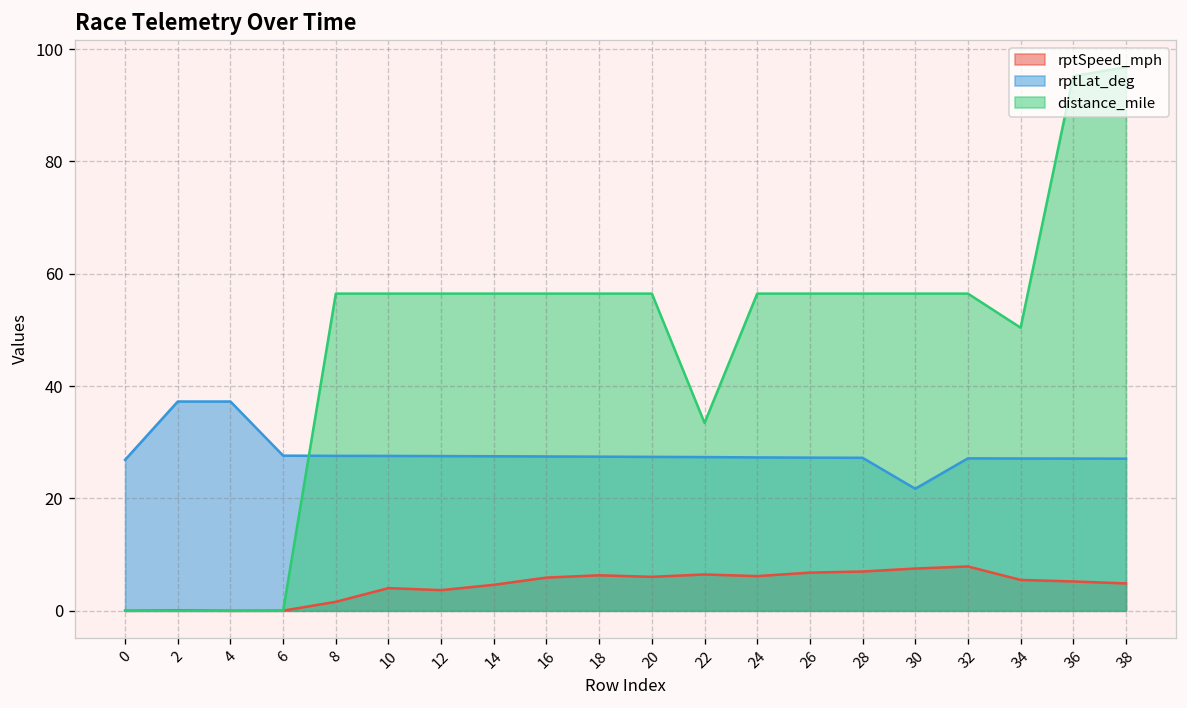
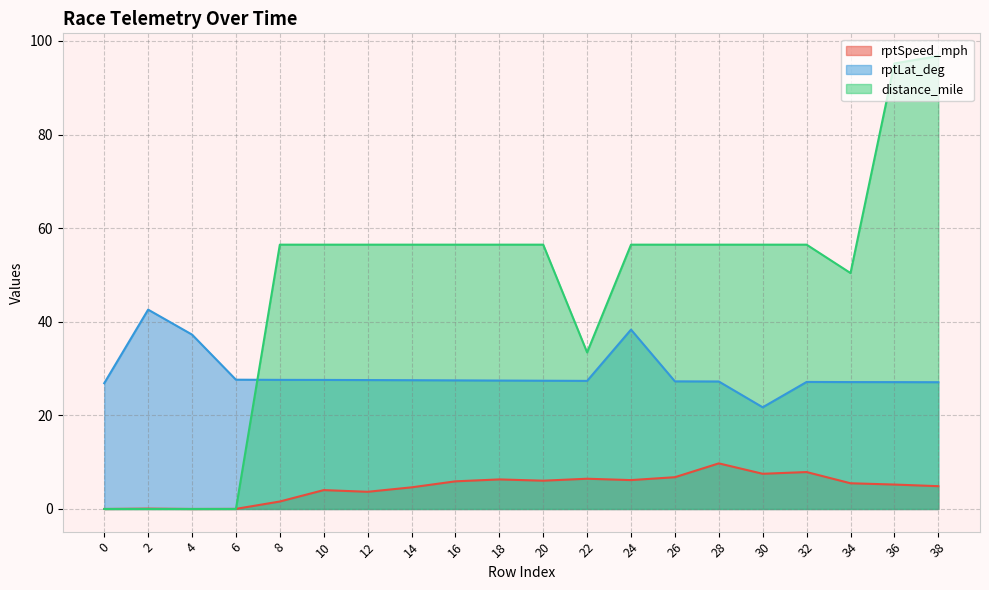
  {
    "rptSpeed_mph": {
      "8": 2,
      "10": 4,
      "12": 4,
      "14": 5,
      "16": 6,
      "18": 6,
      "20": 6,
      "22": 6,
      "24": 6,
      "26": 7,
-     "28": 7,
+     "28": 10,
      "30": 8,
      "32": 8,
      "34": 5,
      "36": 5,
      "38": 5
    },
    "rptLat_deg": {
      "0": 27,
-     "2": 37,
+     "2": 43,
      "4": 37,
      "6": 28,
      "8": 28,
      "10": 28,
      "12": 28,
      "14": 28,
      "16": 27,
      "18": 27,
      "20": 27,
      "22": 27,
-     "24": 27,
+     "24": 38,
      "26": 27,
      "28": 27,
      "30": 22,
      "32": 27,
      "34": 27,
      "36": 27,
      "38": 27
    },
    "distance_mile": {
      "8": 56,
      "10": 56,
      "12": 56,
      "14": 56,
      "16": 56,
      "18": 56,
      "20": 56,
      "22": 33,
      "24": 56,
      "26": 56,
      "28": 56,
      "30": 56,
      "32": 56,
      "34": 50
    }
  }
